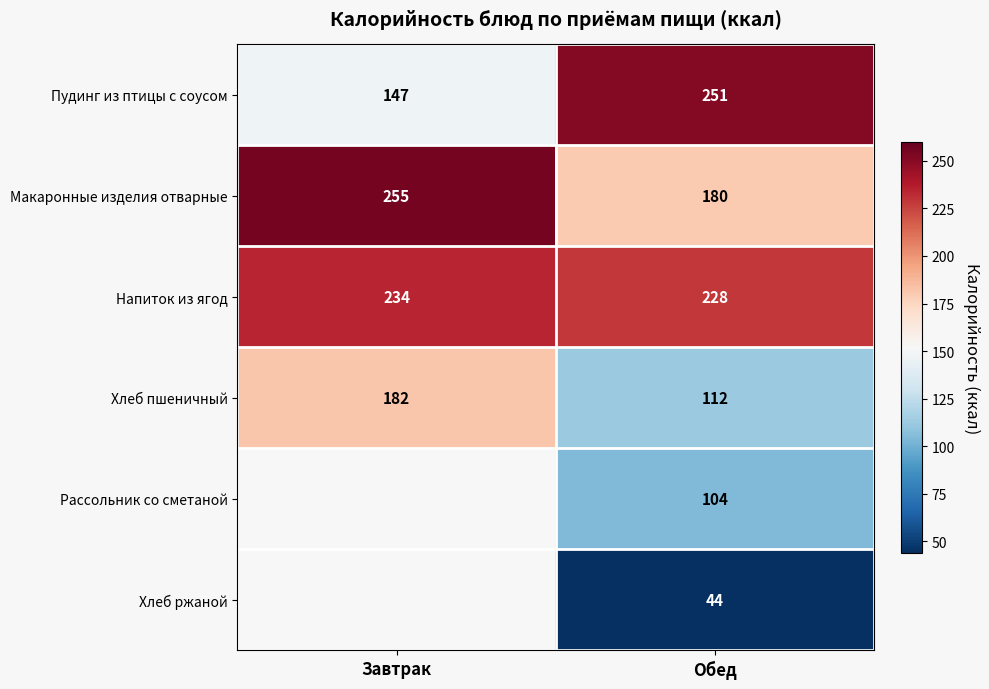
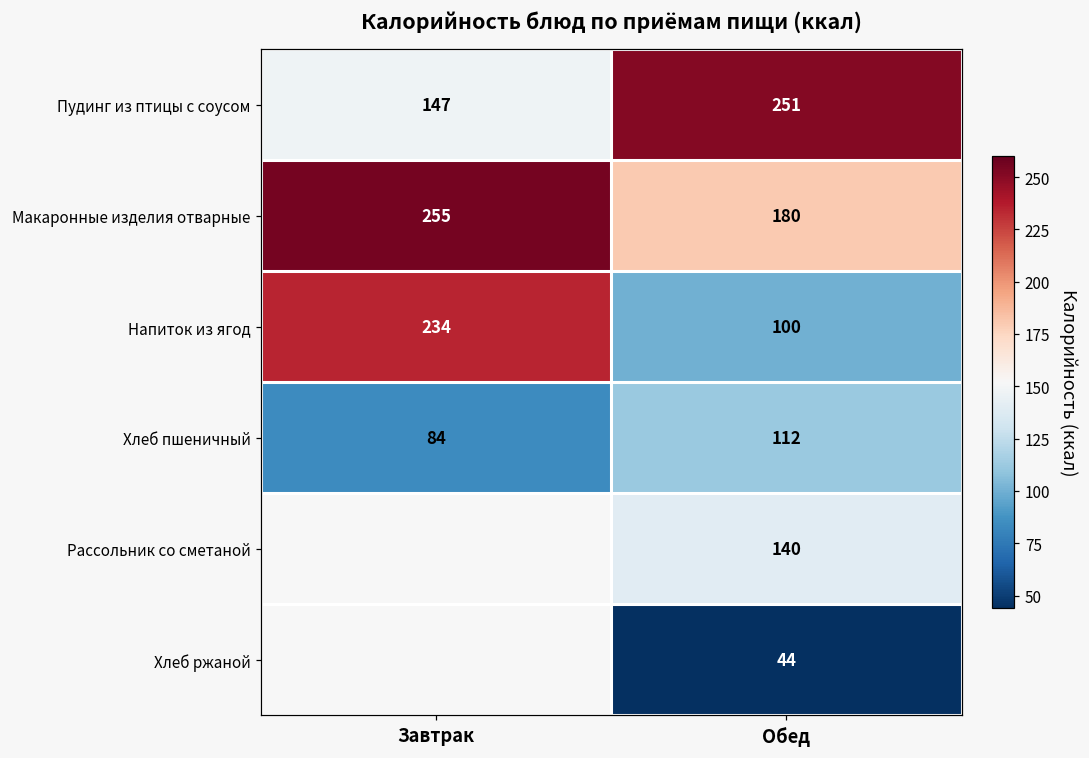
  {
    "Пудинг из птицы с соусом": {
      "Завтрак": 147,
      "Обед": 251
    },
    "Макаронные изделия отварные": {
      "Завтрак": 255,
      "Обед": 180
    },
    "Напиток из ягод": {
      "Завтрак": 234,
-     "Обед": 228
+     "Обед": 100
    },
    "Хлеб пшеничный": {
-     "Завтрак": 182,
+     "Завтрак": 84,
      "Обед": 112
    },
    "Рассольник со сметаной": {
-     "Обед": 104
+     "Обед": 140
    },
    "Хлеб ржаной": {
      "Обед": 44
    }
  }
